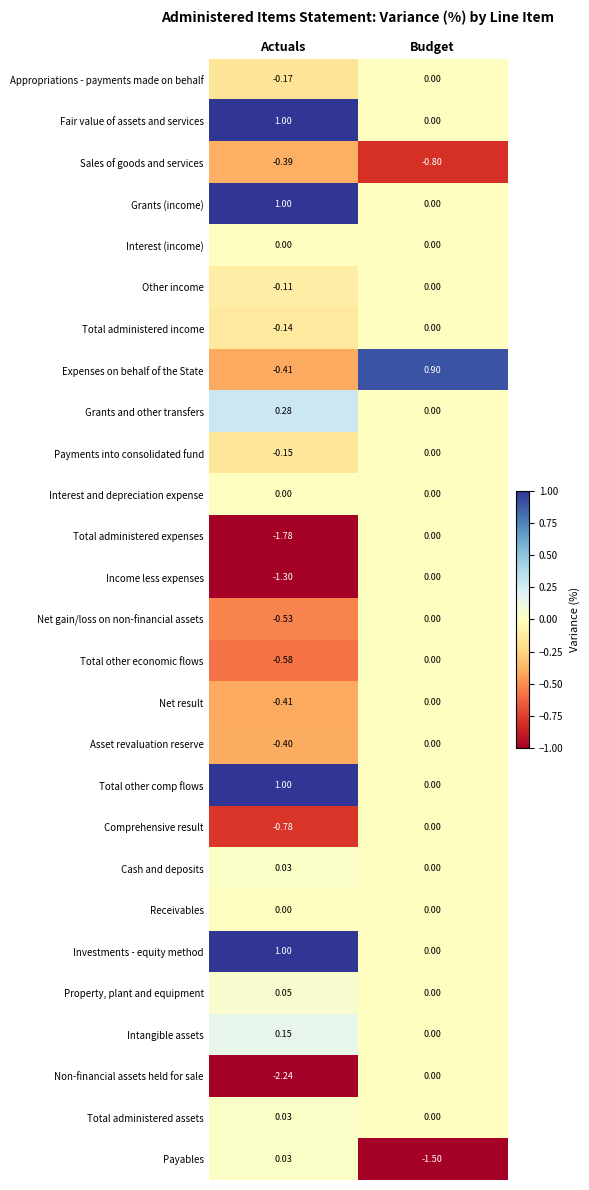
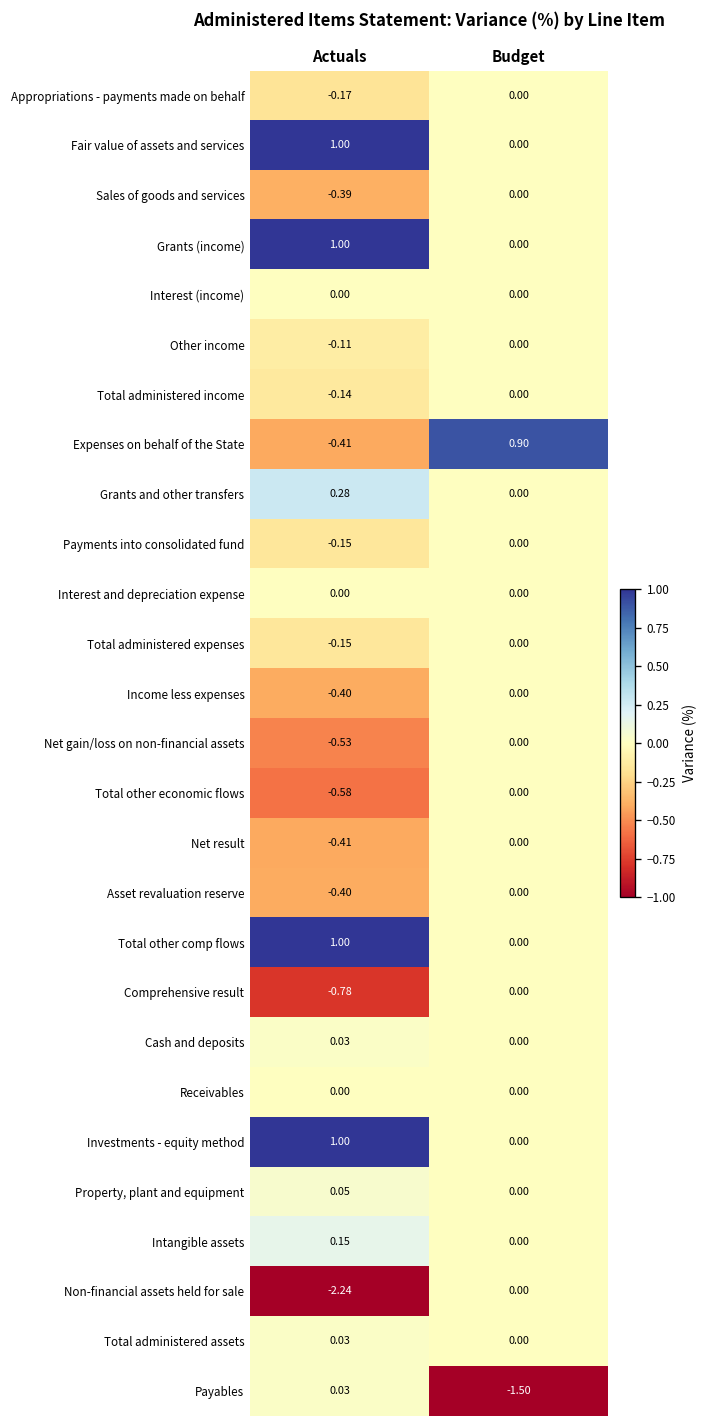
  {
    "Appropriations - payments made on behalf": {
      "Actuals": -0.17,
      "Budget": 0.00
    },
    "Fair value of assets and services": {
      "Actuals": 1.00,
      "Budget": 0.00
    },
    "Sales of goods and services": {
      "Actuals": -0.39,
-     "Budget": -0.80
+     "Budget": 0.00
    },
    "Grants (income)": {
      "Actuals": 1.00,
      "Budget": 0.00
    },
    "Interest (income)": {
      "Actuals": 0.00,
      "Budget": 0.00
    },
    "Other income": {
      "Actuals": -0.11,
      "Budget": 0.00
    },
    "Total administered income": {
      "Actuals": -0.14,
      "Budget": 0.00
    },
    "Expenses on behalf of the State": {
      "Actuals": -0.41,
      "Budget": 0.90
    },
    "Grants and other transfers": {
      "Actuals": 0.28,
      "Budget": 0.00
    },
    "Payments into consolidated fund": {
      "Actuals": -0.15,
      "Budget": 0.00
    },
    "Interest and depreciation expense": {
      "Actuals": 0.00,
      "Budget": 0.00
    },
    "Total administered expenses": {
-     "Actuals": -1.78,
+     "Actuals": -0.15,
      "Budget": 0.00
    },
    "Income less expenses": {
-     "Actuals": -1.30,
+     "Actuals": -0.40,
      "Budget": 0.00
    },
    "Net gain/loss on non-financial assets": {
      "Actuals": -0.53,
      "Budget": 0.00
    },
    "Total other economic flows": {
      "Actuals": -0.58,
      "Budget": 0.00
    },
    "Net result": {
      "Actuals": -0.41,
      "Budget": 0.00
    },
    "Asset revaluation reserve": {
      "Actuals": -0.40,
      "Budget": 0.00
    },
    "Total other comp flows": {
      "Actuals": 1.00,
      "Budget": 0.00
    },
    "Comprehensive result": {
      "Actuals": -0.78,
      "Budget": 0.00
    },
    "Cash and deposits": {
      "Actuals": 0.03,
      "Budget": 0.00
    },
    "Receivables": {
      "Actuals": 0.00,
      "Budget": 0.00
    },
    "Investments - equity method": {
      "Actuals": 1.00,
      "Budget": 0.00
    },
    "Property, plant and equipment": {
      "Actuals": 0.05,
      "Budget": 0.00
    },
    "Intangible assets": {
      "Actuals": 0.15,
      "Budget": 0.00
    },
    "Non-financial assets held for sale": {
      "Actuals": -2.24,
      "Budget": 0.00
    },
    "Total administered assets": {
      "Actuals": 0.03,
      "Budget": 0.00
    },
    "Payables": {
      "Actuals": 0.03,
      "Budget": -1.50
    }
  }
